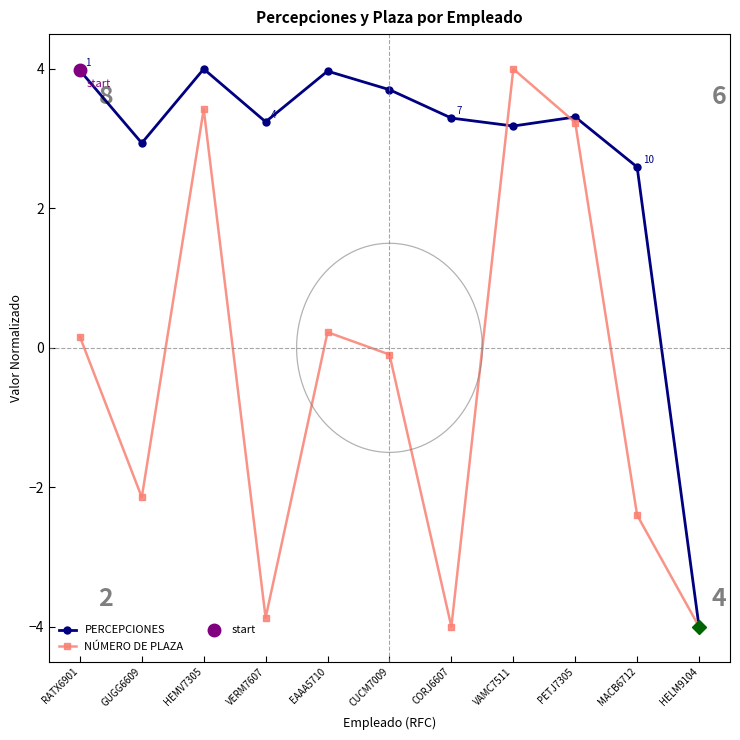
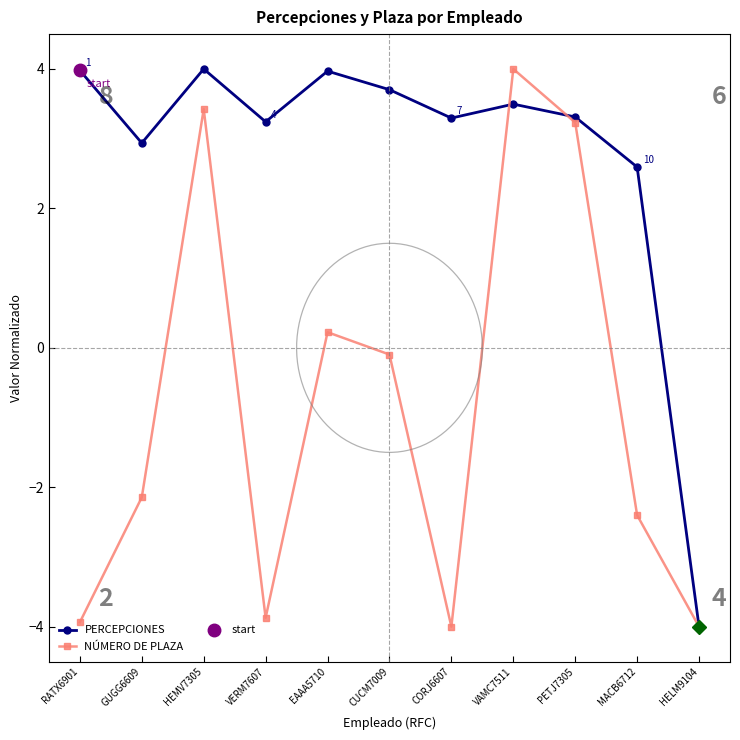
  {
    "PERCEPCIONES": {
      "GUGG6609": 2.9,
      "HEMV7305": 4.0,
      "EAAA5710": 4.0,
      "CUCM7009": 3.7,
-     "VAMC7511": 3.2,
+     "VAMC7511": 3.5,
      "PETJ7305": 3.3
    },
    "NÚMERO DE PLAZA": {
-     "RATX6901": 0.2,
+     "RATX6901": -3.9,
      "GUGG6609": -2.1,
      "HEMV7305": 3.4,
      "VERM7607": -3.9,
      "EAAA5710": 0.2,
      "CUCM7009": -0.1,
      "CORJ6607": -4.0,
      "VAMC7511": 4.0,
      "PETJ7305": 3.2,
      "MACB6712": -2.4
    }
  }
